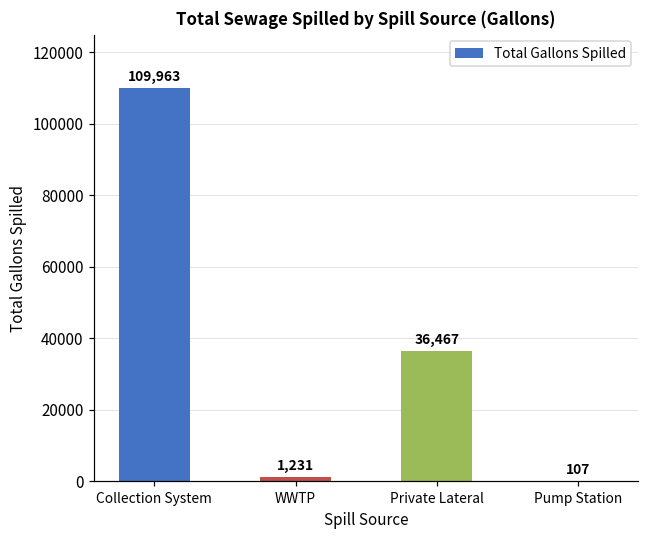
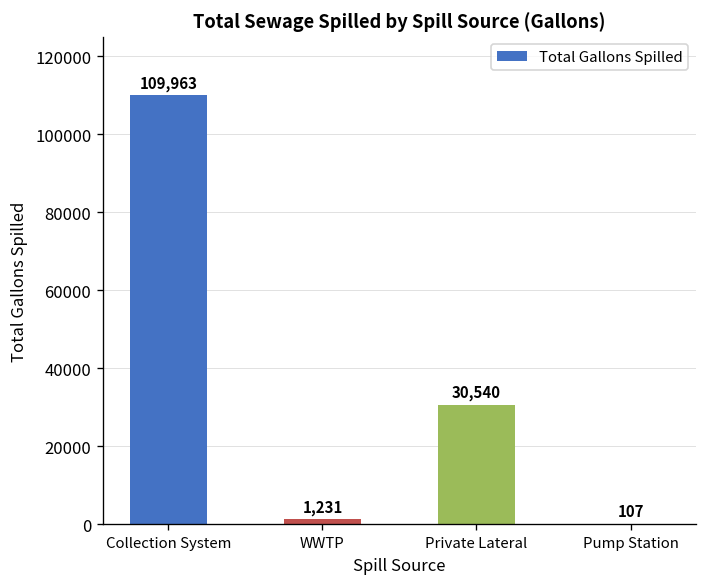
  {
    "Collection System": "109,963",
    "WWTP": "1,231",
-   "Private Lateral": "36,467",
+   "Private Lateral": "30,540",
    "Pump Station": "107"
  }
